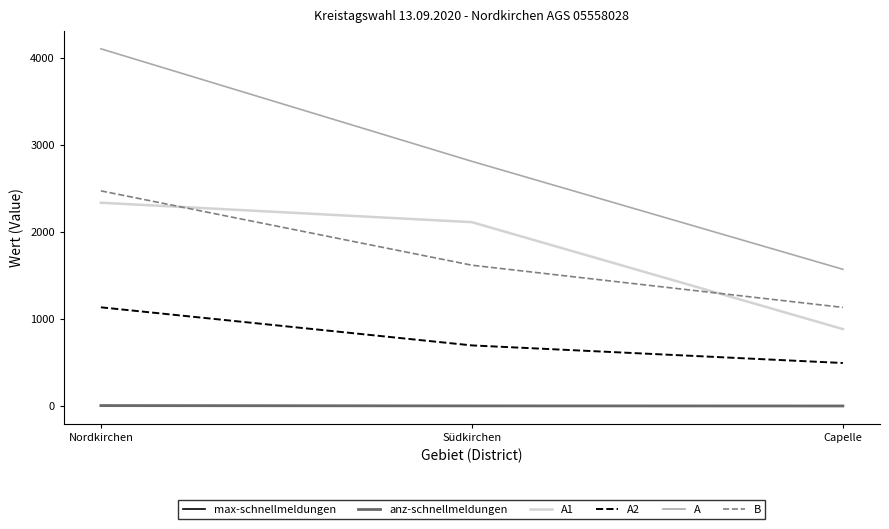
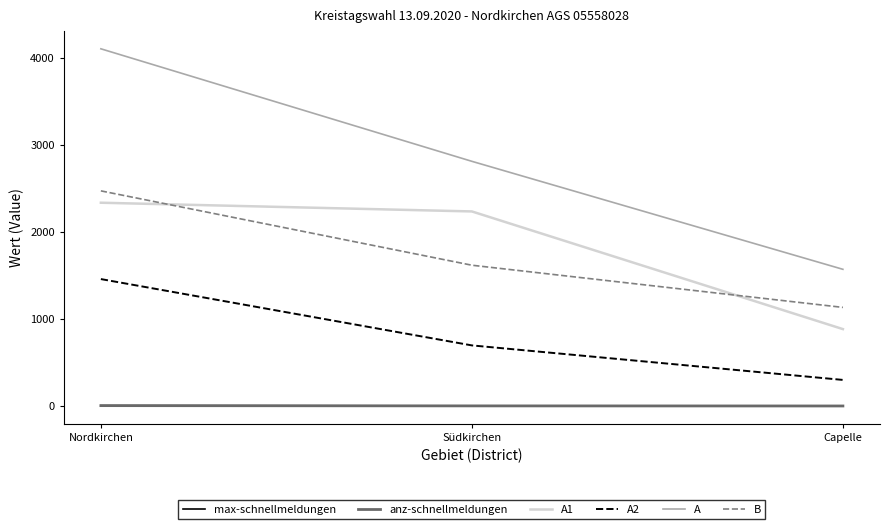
  {
    "A1": {
      "Nordkirchen": 2300,
-     "Südkirchen": 2100,
+     "Südkirchen": 2200,
      "Capelle": 900
    },
    "A2": {
-     "Nordkirchen": 1100,
+     "Nordkirchen": 1500,
      "Südkirchen": 700,
-     "Capelle": 500
+     "Capelle": 300
    },
    "A": {
      "Nordkirchen": 4100,
      "Südkirchen": 2800,
      "Capelle": 1600
    }
  }
